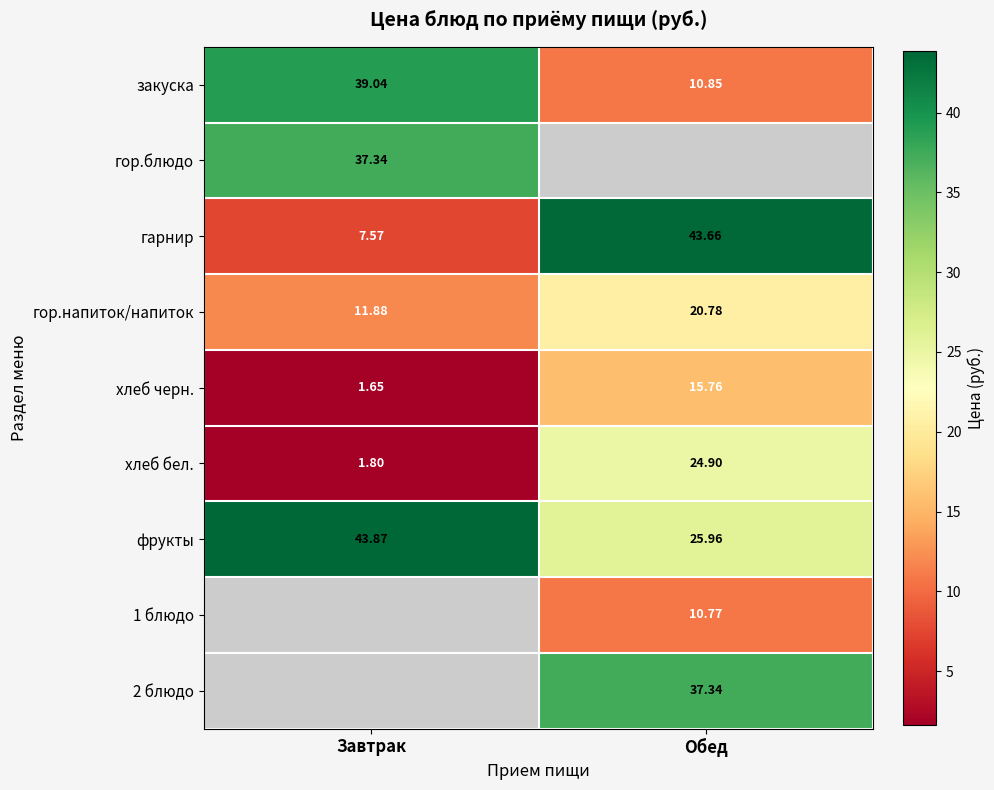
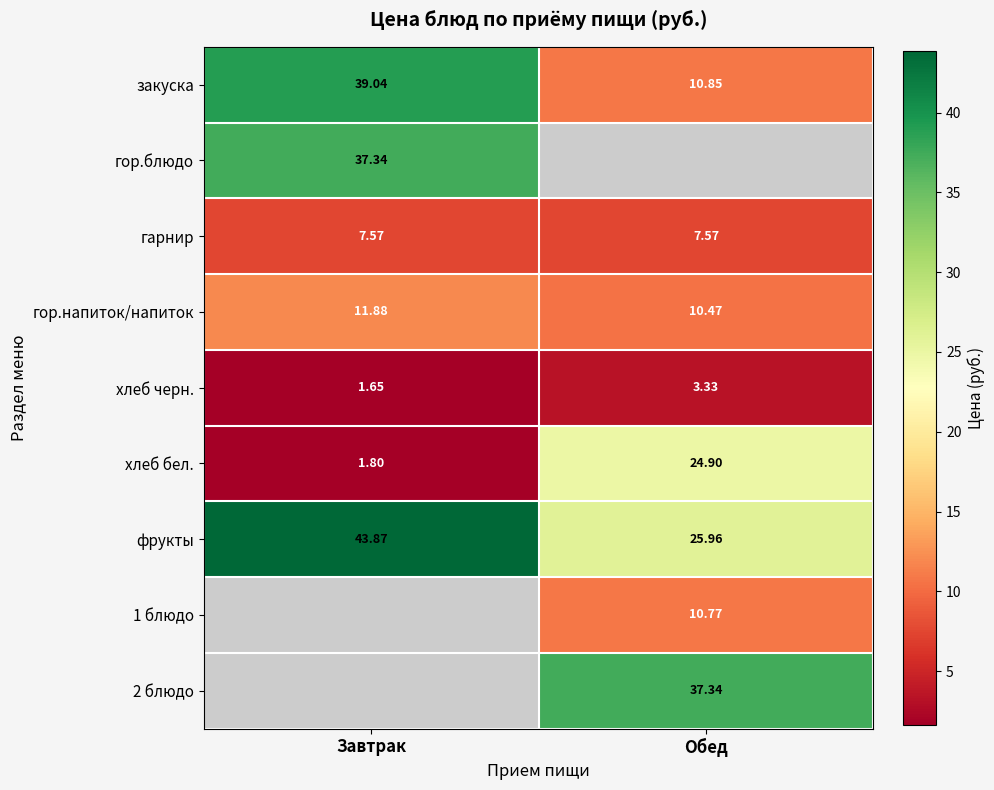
  {
    "закуска": {
      "Завтрак": 39.04,
      "Обед": 10.85
    },
    "гор.блюдо": {
      "Завтрак": 37.34
    },
    "гарнир": {
      "Завтрак": 7.57,
-     "Обед": 43.66
+     "Обед": 7.57
    },
    "гор.напиток/напиток": {
      "Завтрак": 11.88,
-     "Обед": 20.78
+     "Обед": 10.47
    },
    "хлеб черн.": {
      "Завтрак": 1.65,
-     "Обед": 15.76
+     "Обед": 3.33
    },
    "хлеб бел.": {
      "Завтрак": 1.80,
      "Обед": 24.90
    },
    "фрукты": {
      "Завтрак": 43.87,
      "Обед": 25.96
    },
    "1 блюдо": {
      "Обед": 10.77
    },
    "2 блюдо": {
      "Обед": 37.34
    }
  }
